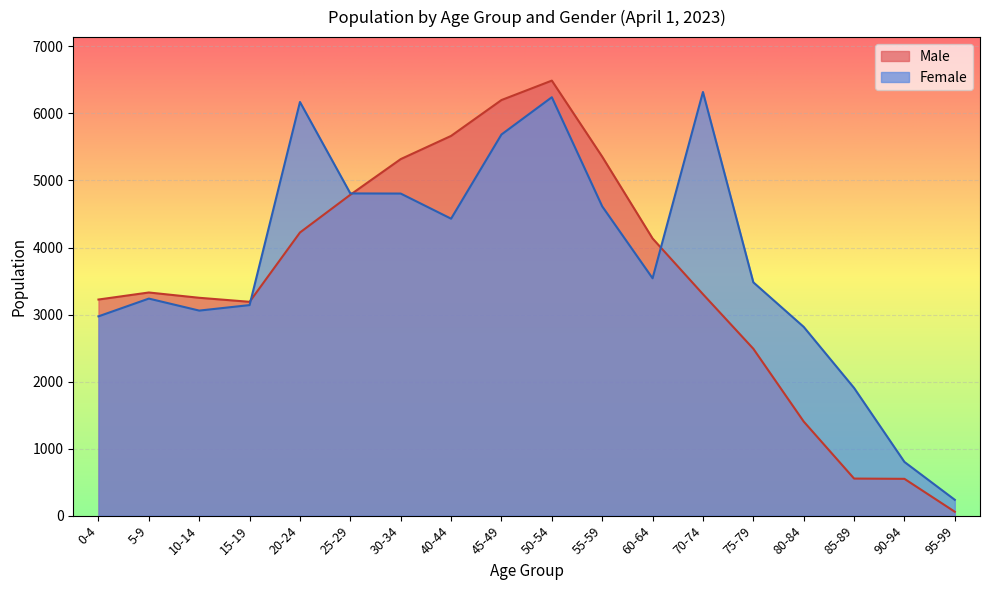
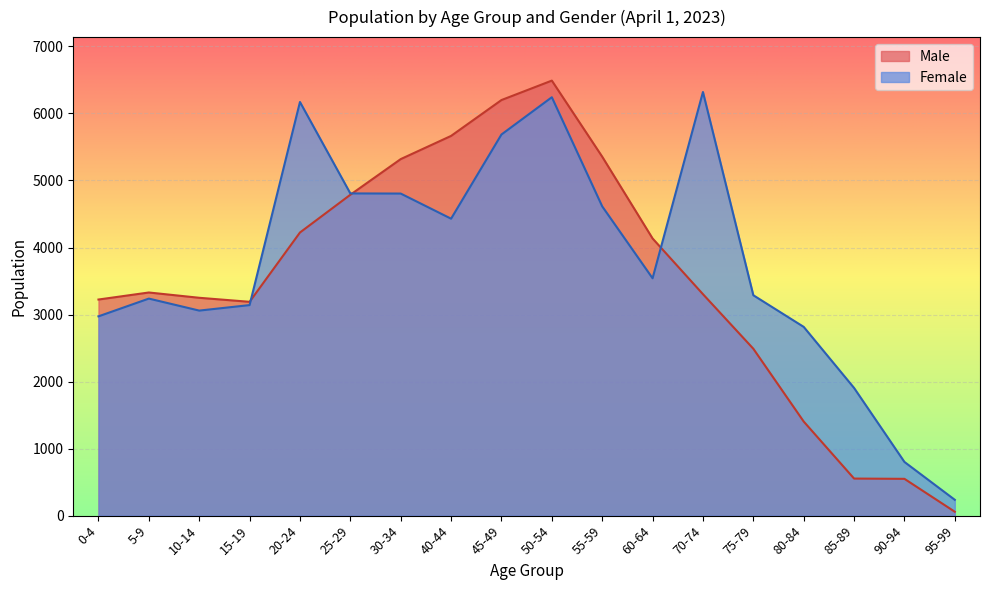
  {
    "Male": {
      "0-4": 3200,
      "5-9": 3300,
      "10-14": 3300,
      "15-19": 3200,
      "20-24": 4200,
      "30-34": 5300,
      "40-44": 5700,
      "45-49": 6200,
      "50-54": 6500,
      "55-59": 5400,
      "60-64": 4100,
      "70-74": 3300,
      "75-79": 2500,
      "80-84": 1400,
      "85-89": 600,
      "90-94": 500,
      "95-99": 100
    },
    "Female": {
      "0-4": 3000,
      "5-9": 3200,
      "10-14": 3100,
      "15-19": 3100,
      "20-24": 6200,
      "30-34": 4800,
      "40-44": 4400,
      "45-49": 5700,
      "50-54": 6200,
      "55-59": 4600,
      "60-64": 3500,
      "70-74": 6300,
-     "75-79": 3500,
+     "75-79": 3300,
      "80-84": 2800,
      "85-89": 1900,
      "90-94": 800,
      "95-99": 200
    }
  }
